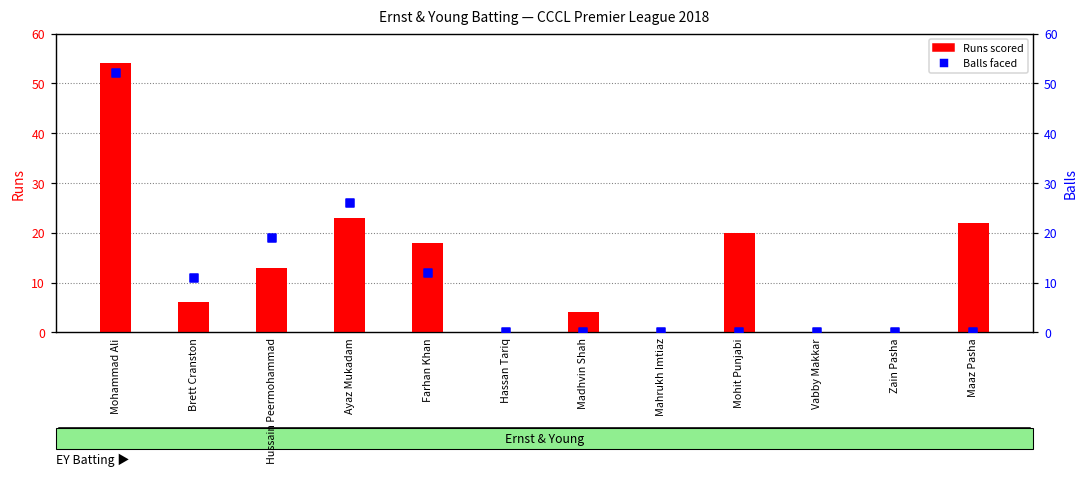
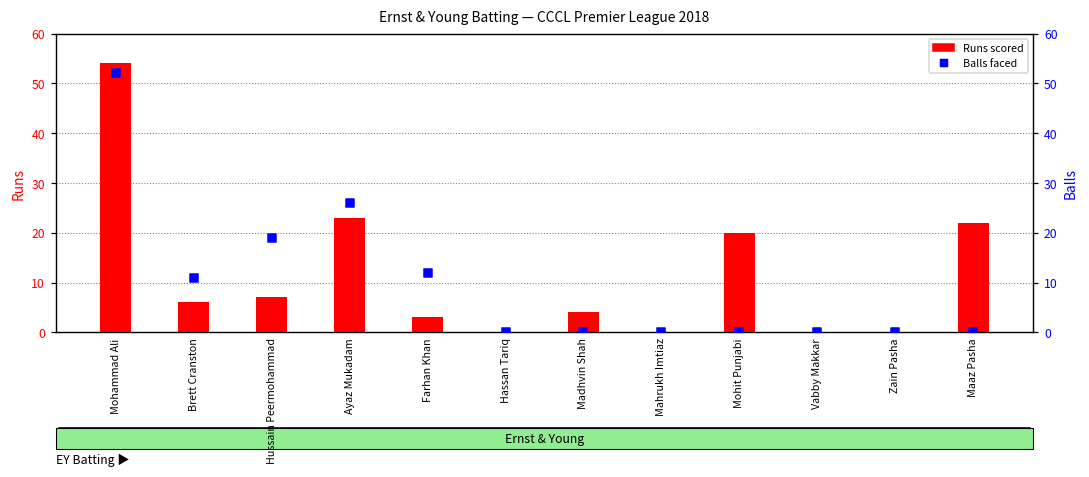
  {
    "Runs scored": {
      "Mohammad Ali": 54,
      "Brett Cranston": 6,
-     "Hussain Peermohammad": 13,
+     "Hussain Peermohammad": 7,
      "Ayaz Mukadam": 23,
-     "Farhan Khan": 18,
+     "Farhan Khan": 3,
      "Hassan Tariq": 0,
      "Madhvin Shah": 4,
      "Mahrukh Imtiaz": 0,
      "Mohit Punjabi": 20,
      "Vabby Makkar": 0,
      "Zain Pasha": 0,
      "Maaz Pasha": 22
    }
  }
